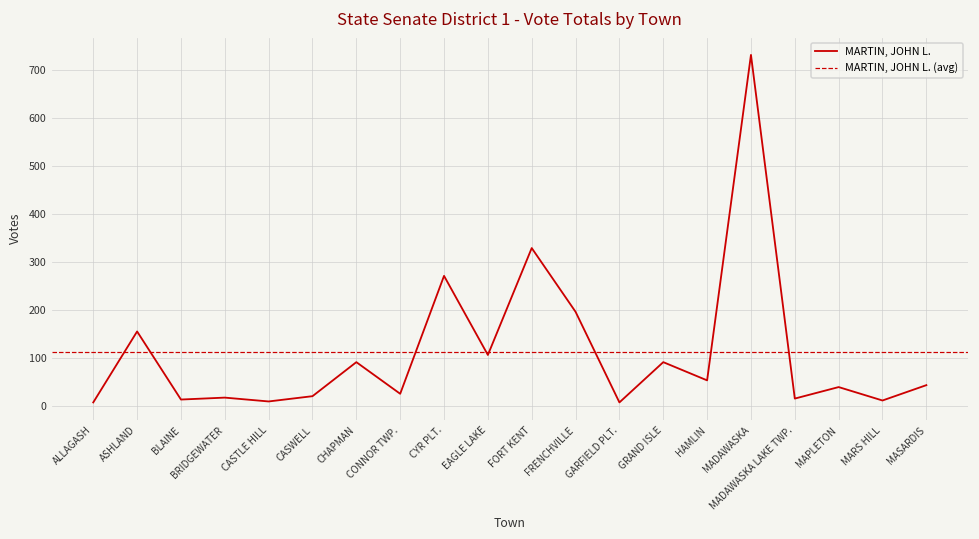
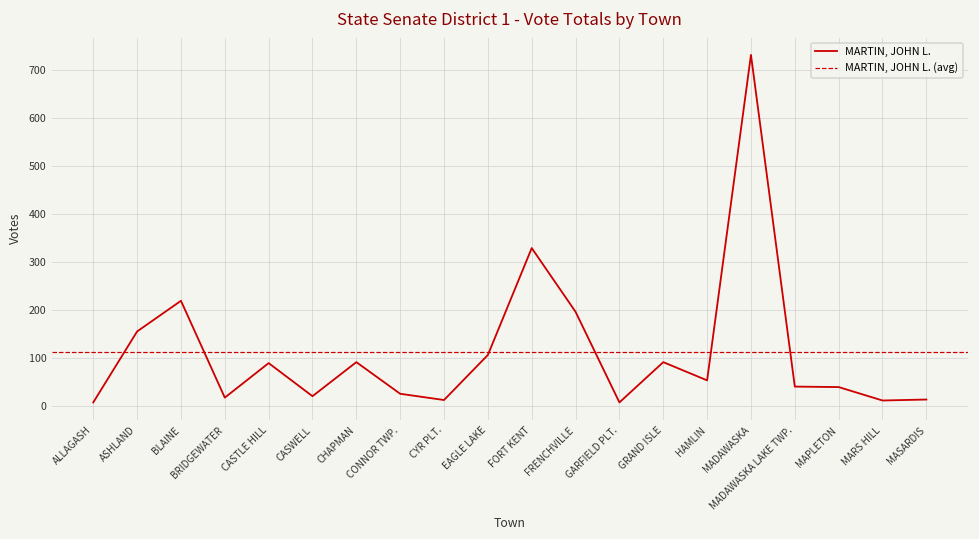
  {
    "ALLAGASH": 10,
    "ASHLAND": 160,
-   "BLAINE": 10,
+   "BLAINE": 220,
    "BRIDGEWATER": 20,
-   "CASTLE HILL": 10,
+   "CASTLE HILL": 90,
    "CASWELL": 20,
    "CHAPMAN": 90,
    "CONNOR TWP.": 30,
-   "CYR PLT.": 270,
+   "CYR PLT.": 10,
    "EAGLE LAKE": 110,
    "FORT KENT": 330,
    "FRENCHVILLE": 200,
    "GARFIELD PLT.": 10,
    "GRAND ISLE": 90,
    "HAMLIN": 50,
    "MADAWASKA": 730,
-   "MADAWASKA LAKE TWP.": 20,
+   "MADAWASKA LAKE TWP.": 40,
    "MAPLETON": 40,
    "MARS HILL": 10,
-   "MASARDIS": 40
+   "MASARDIS": 10
  }
